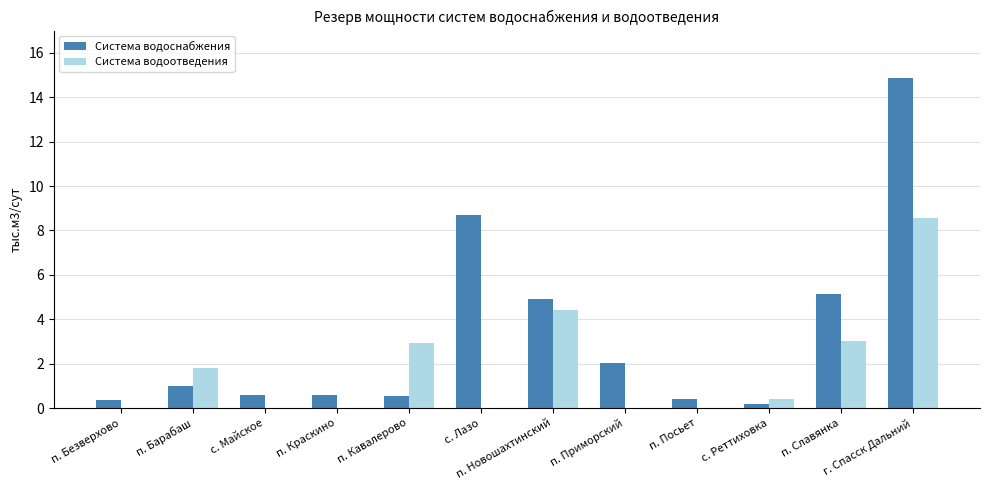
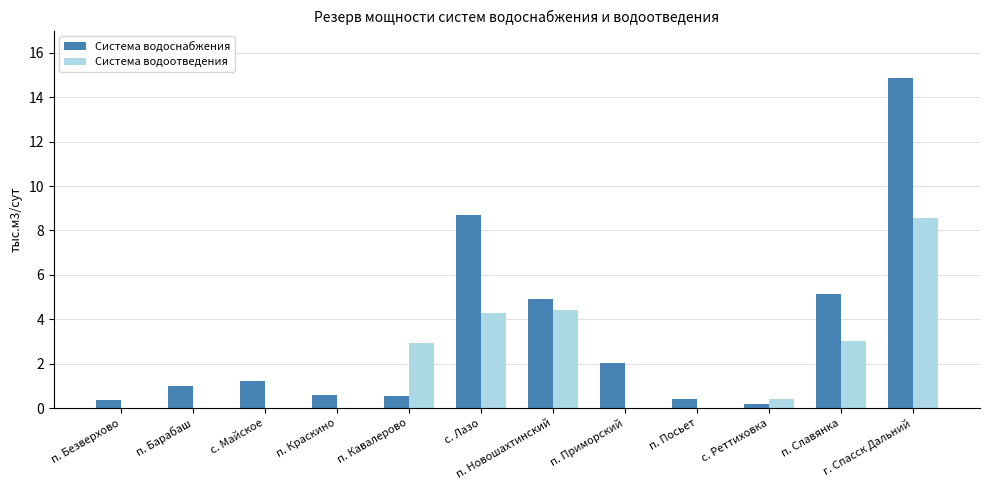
  {
    "Система водоснабжения": {
      "п. Безверхово": 0.4,
      "п. Барабаш": 1.0,
-     "с. Майское": 0.6,
+     "с. Майское": 1.2,
      "п. Краскино": 0.6,
      "п. Кавалерово": 0.6,
      "с. Лазо": 8.7,
      "п. Новошахтинский": 4.9,
      "п. Приморский": 2.0,
      "п. Посьет": 0.4,
      "с. Реттиховка": 0.2,
      "п. Славянка": 5.2,
      "г. Спасск Дальний": 14.8
    },
    "Система водоотведения": {
      "п. Безверхово": 0.0,
-     "п. Барабаш": 1.8,
+     "п. Барабаш": 0.0,
      "с. Майское": 0.0,
      "п. Краскино": 0.0,
      "п. Кавалерово": 2.9,
-     "с. Лазо": 0.0,
+     "с. Лазо": 4.3,
      "п. Новошахтинский": 4.4,
      "п. Приморский": 0.0,
      "п. Посьет": 0.0,
      "с. Реттиховка": 0.4,
      "п. Славянка": 3.0,
      "г. Спасск Дальний": 8.5
    }
  }
